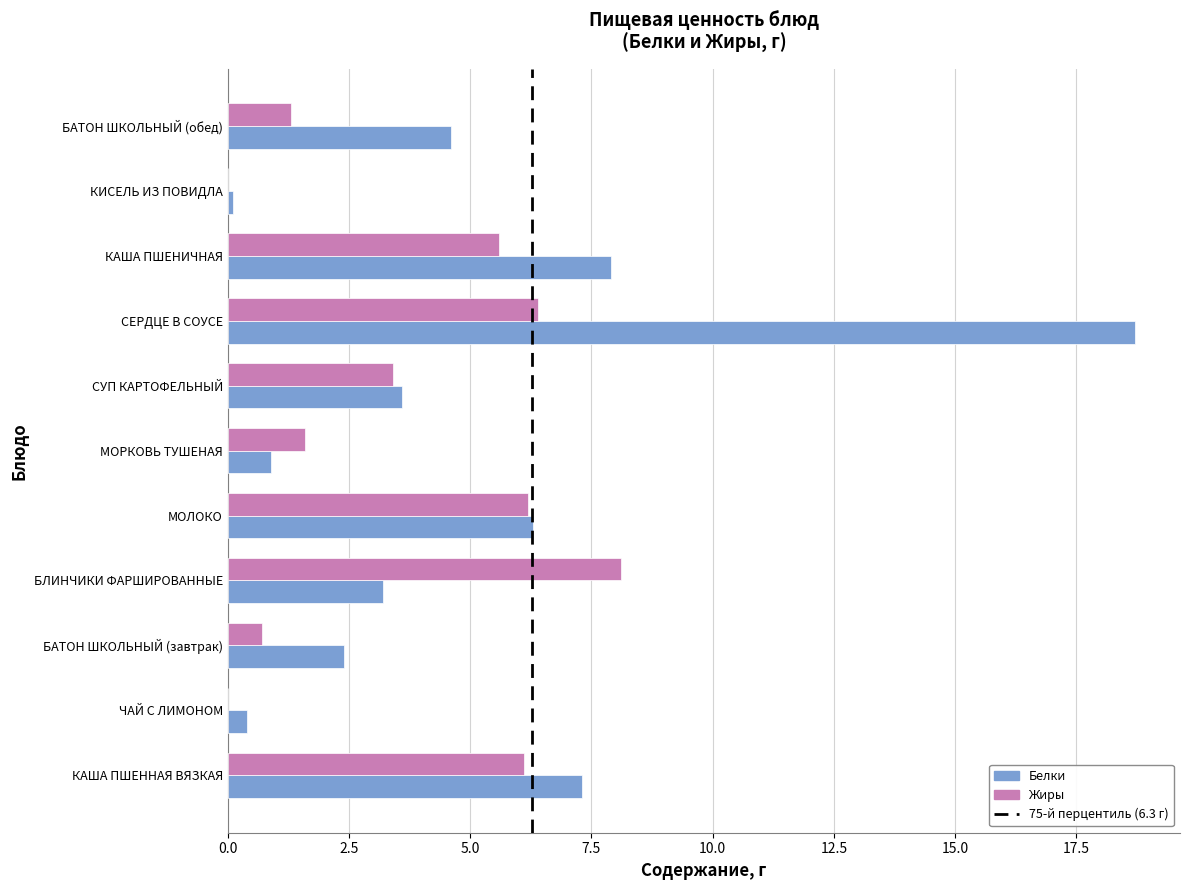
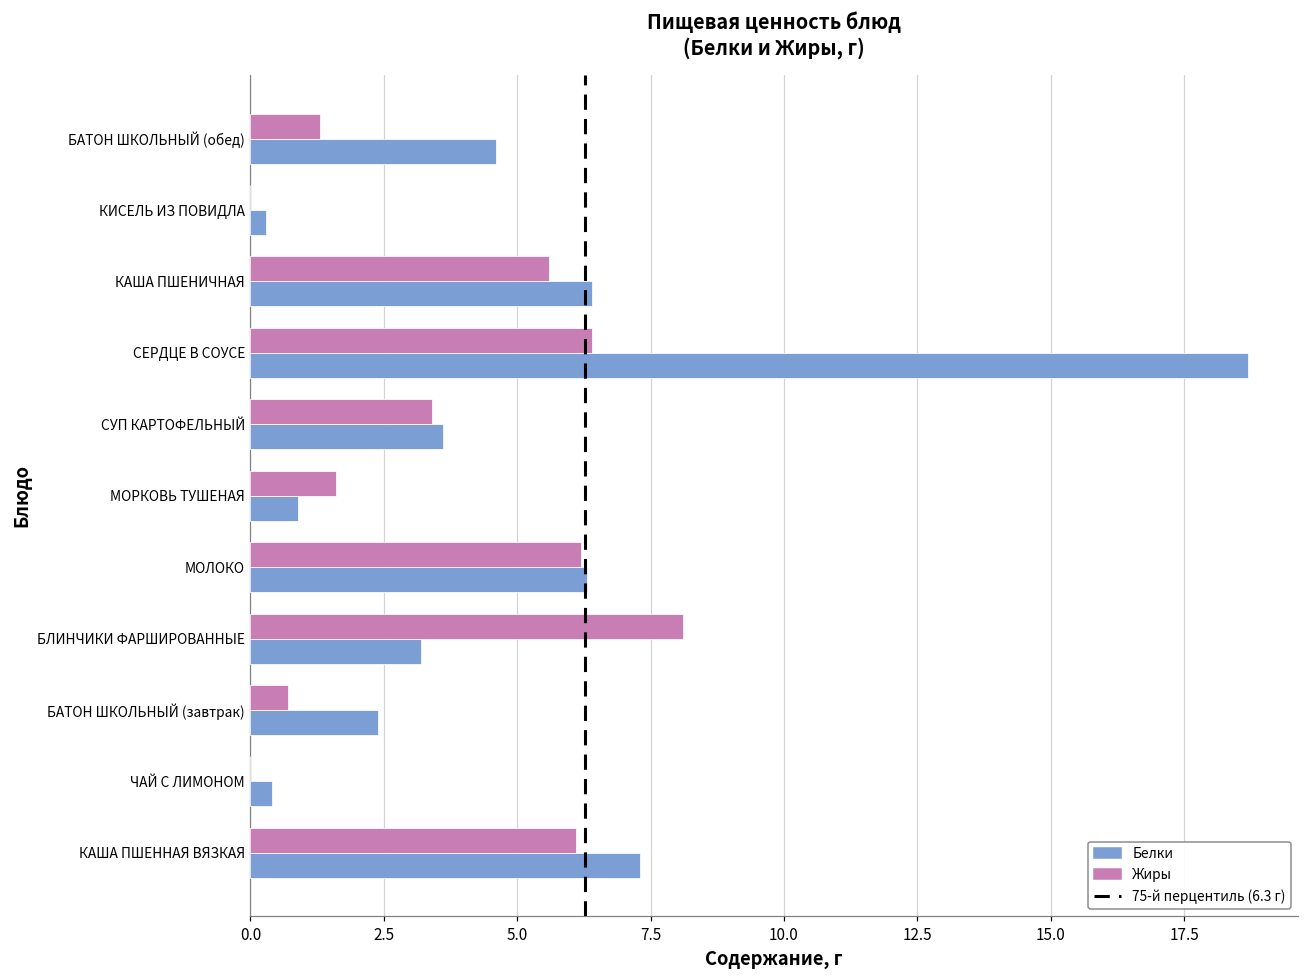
  {
    "Белки": {
      "БАТОН ШКОЛЬНЫЙ (обед)": 4.6,
-     "КИСЕЛЬ ИЗ ПОВИДЛА": 0.1,
-     "КАША ПШЕНИЧНАЯ": 7.9,
+     "КИСЕЛЬ ИЗ ПОВИДЛА": 0.3,
+     "КАША ПШЕНИЧНАЯ": 6.4,
      "СЕРДЦЕ В СОУСЕ": 18.7,
      "СУП КАРТОФЕЛЬНЫЙ": 3.6,
      "МОРКОВЬ ТУШЕНАЯ": 0.9,
      "МОЛОКО": 6.3,
      "БЛИНЧИКИ ФАРШИРОВАННЫЕ": 3.2,
      "БАТОН ШКОЛЬНЫЙ (завтрак)": 2.4,
      "ЧАЙ С ЛИМОНОМ": 0.4,
      "КАША ПШЕННАЯ ВЯЗКАЯ": 7.3
    },
    "Жиры": {
      "БАТОН ШКОЛЬНЫЙ (обед)": 1.3,
      "КИСЕЛЬ ИЗ ПОВИДЛА": 0.0,
      "КАША ПШЕНИЧНАЯ": 5.6,
      "СЕРДЦЕ В СОУСЕ": 6.4,
      "СУП КАРТОФЕЛЬНЫЙ": 3.4,
      "МОРКОВЬ ТУШЕНАЯ": 1.6,
      "МОЛОКО": 6.2,
      "БЛИНЧИКИ ФАРШИРОВАННЫЕ": 8.1,
      "БАТОН ШКОЛЬНЫЙ (завтрак)": 0.7,
      "ЧАЙ С ЛИМОНОМ": 0.0,
      "КАША ПШЕННАЯ ВЯЗКАЯ": 6.1
    }
  }
